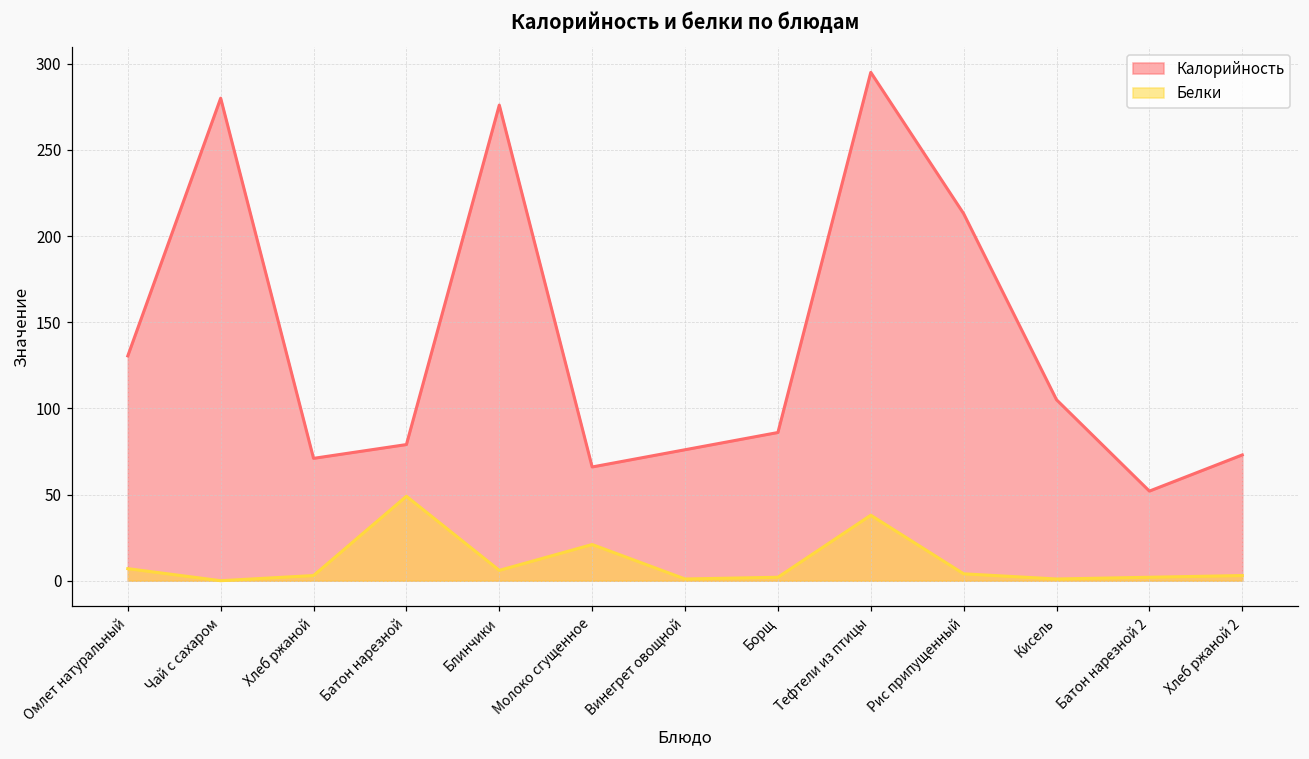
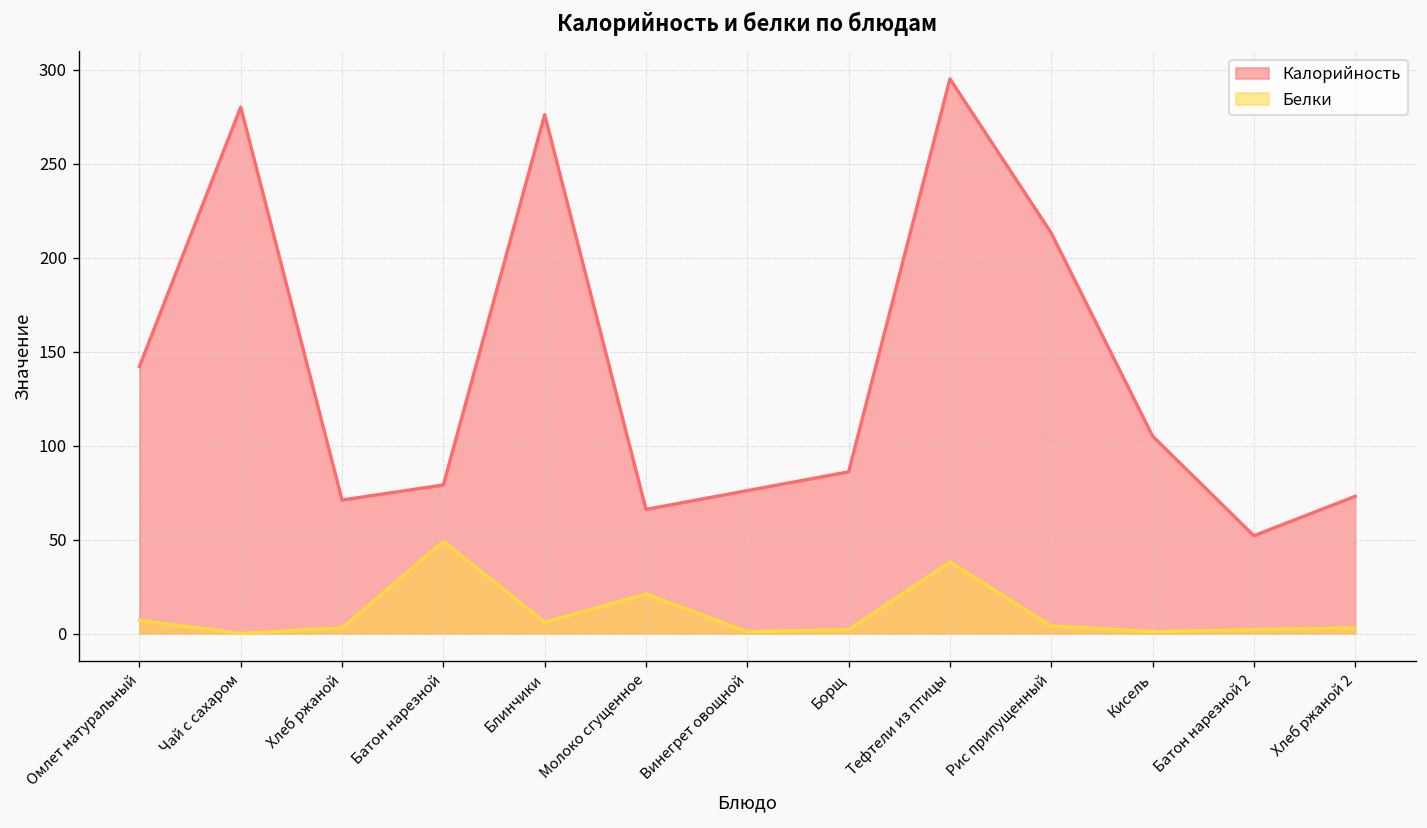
  {
    "Калорийность": {
-     "Омлет натуральный": 130,
+     "Омлет натуральный": 142,
      "Чай с сахаром": 280,
      "Хлеб ржаной": 71,
      "Батон нарезной": 79,
      "Блинчики": 276,
      "Молоко сгущенное": 66,
      "Винегрет овощной": 76,
      "Борщ": 86,
      "Тефтели из птицы": 295,
      "Рис припущенный": 213,
      "Кисель": 105,
      "Батон нарезной 2": 52,
      "Хлеб ржаной 2": 73
    },
    "Белки": {
      "Омлет натуральный": 7,
      "Чай с сахаром": 0,
      "Хлеб ржаной": 3,
      "Батон нарезной": 49,
      "Блинчики": 6,
      "Молоко сгущенное": 21,
      "Винегрет овощной": 1,
      "Борщ": 2,
      "Тефтели из птицы": 38,
      "Рис припущенный": 4,
      "Кисель": 1,
      "Батон нарезной 2": 2,
      "Хлеб ржаной 2": 3
    }
  }
